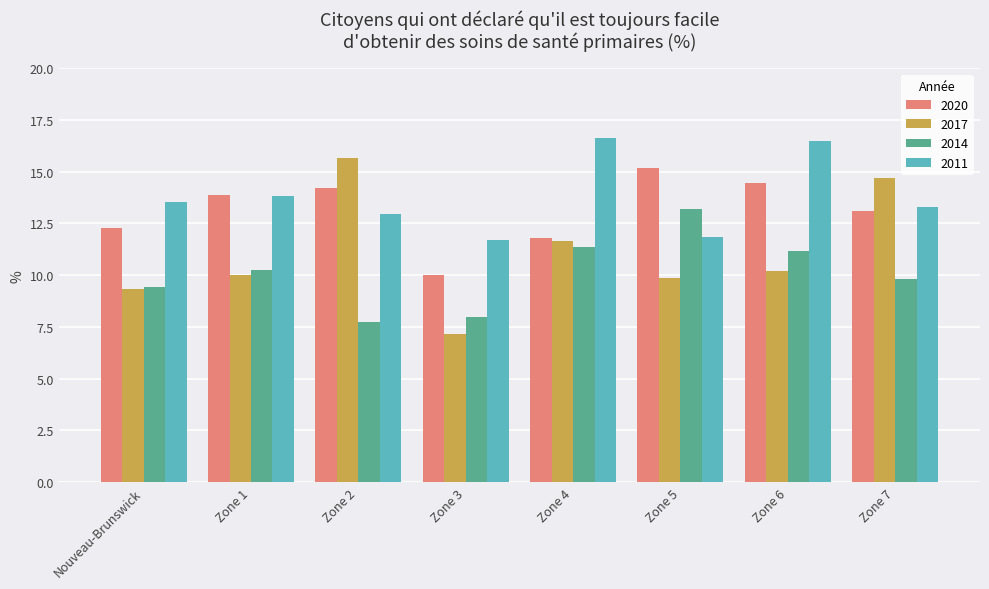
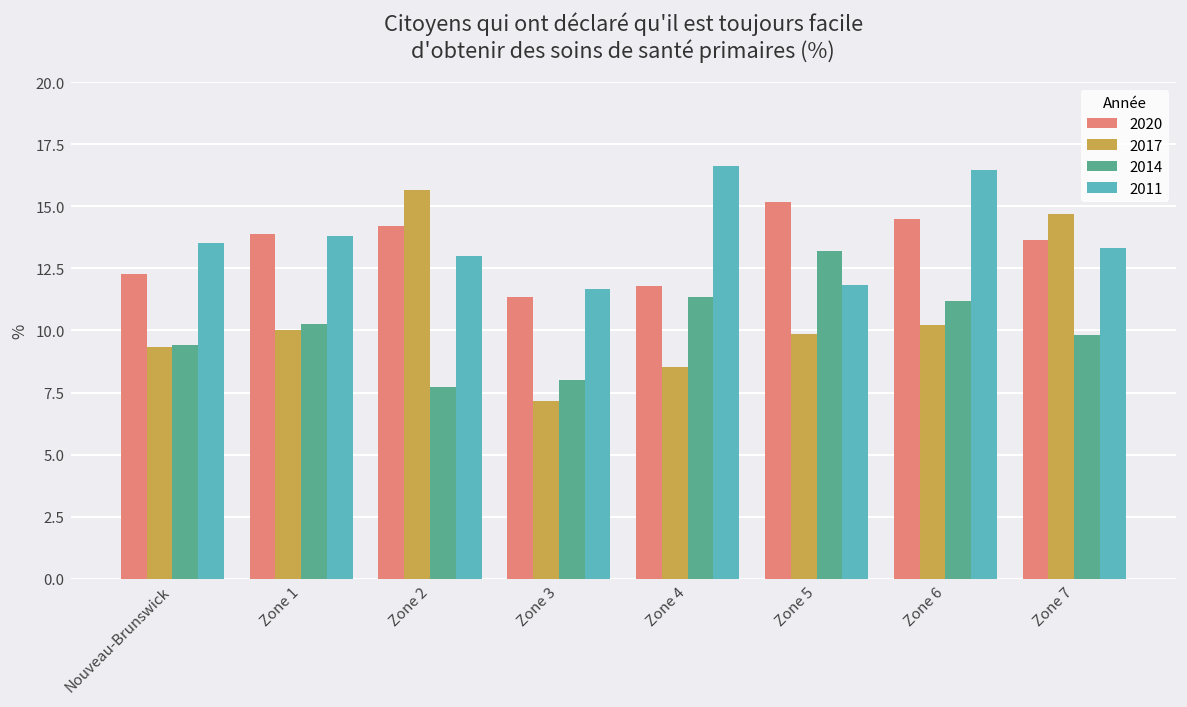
  {
    "2020": {
      "Nouveau-Brunswick": 12.3,
      "Zone 1": 13.9,
      "Zone 2": 14.2,
-     "Zone 3": 10.0,
+     "Zone 3": 11.3,
      "Zone 4": 11.8,
      "Zone 5": 15.2,
      "Zone 6": 14.5,
-     "Zone 7": 13.1
+     "Zone 7": 13.6
    },
    "2017": {
      "Nouveau-Brunswick": 9.3,
      "Zone 1": 10.0,
      "Zone 2": 15.7,
      "Zone 3": 7.2,
-     "Zone 4": 11.6,
+     "Zone 4": 8.5,
      "Zone 5": 9.9,
      "Zone 6": 10.2,
      "Zone 7": 14.7
    }
  }
